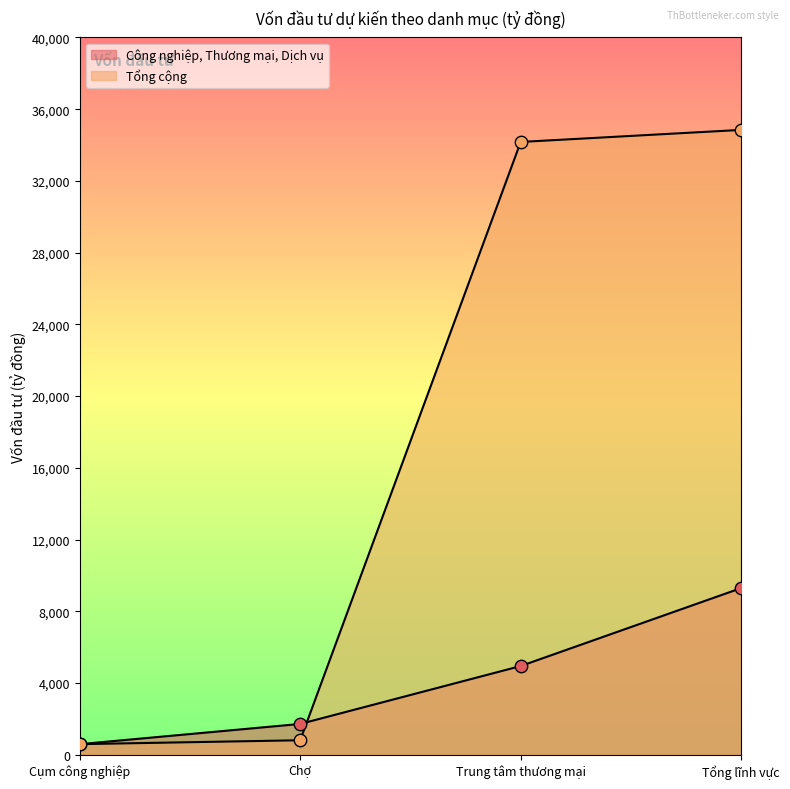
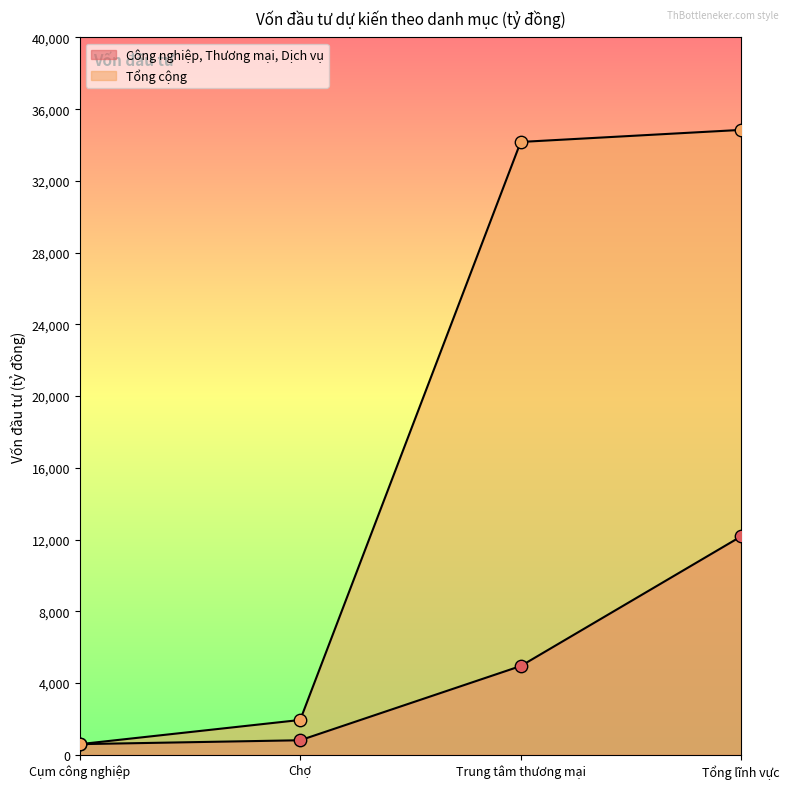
  {
    "Công nghiệp, Thương mại, Dịch vụ": {
-     "Chợ": "1,700",
+     "Chợ": "800",
      "Trung tâm thương mại": "4,900",
-     "Tổng lĩnh vực": "9,300"
+     "Tổng lĩnh vực": "12,200"
    },
    "Tổng cộng": {
-     "Chợ": "800",
+     "Chợ": "1,900",
      "Trung tâm thương mại": "34,200",
      "Tổng lĩnh vực": "34,800"
    }
  }
